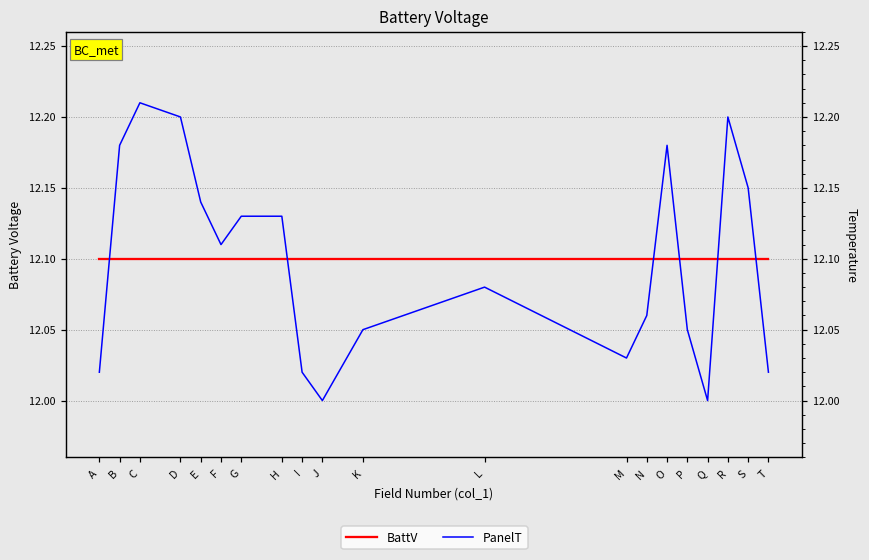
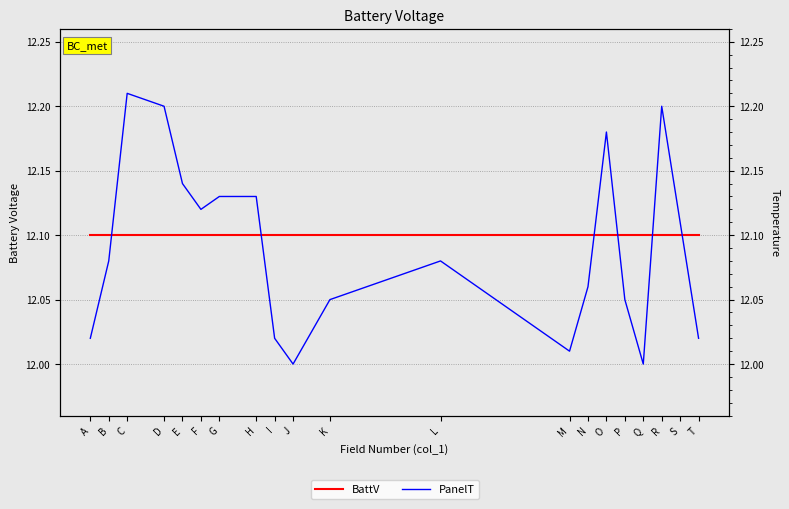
  {
    "BattV": {
      "A": 12.100,
      "B": 12.100,
      "C": 12.100,
      "D": 12.100,
      "E": 12.100,
      "F": 12.100,
      "G": 12.100,
      "H": 12.100,
      "I": 12.100,
      "J": 12.100,
      "K": 12.100,
      "L": 12.100,
      "M": 12.100,
      "N": 12.100,
      "O": 12.100,
      "P": 12.100,
      "Q": 12.100,
      "R": 12.100,
      "S": 12.100,
      "T": 12.100
    },
    "PanelT": {
      "A": 12.02,
-     "B": 12.18,
+     "B": 12.08,
      "C": 12.21,
      "D": 12.20,
      "E": 12.14,
-     "F": 12.11,
+     "F": 12.12,
      "G": 12.13,
      "H": 12.13,
      "I": 12.02,
      "J": 12.00,
      "K": 12.05,
      "L": 12.08,
-     "M": 12.03,
+     "M": 12.01,
      "N": 12.06,
      "O": 12.18,
      "P": 12.05,
      "Q": 12.00,
      "R": 12.20,
-     "S": 12.15,
+     "S": 12.11,
      "T": 12.02
    }
  }
